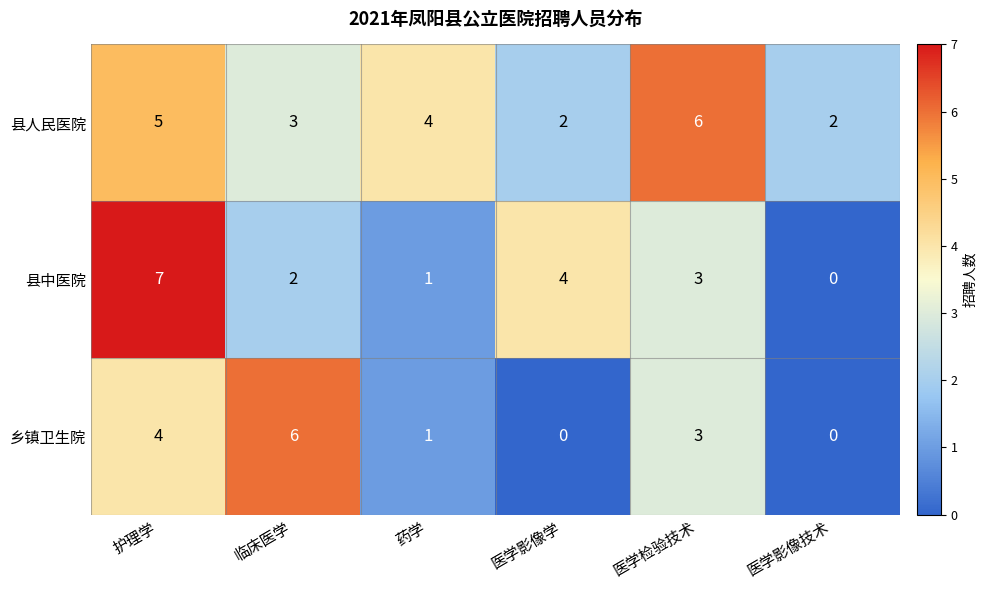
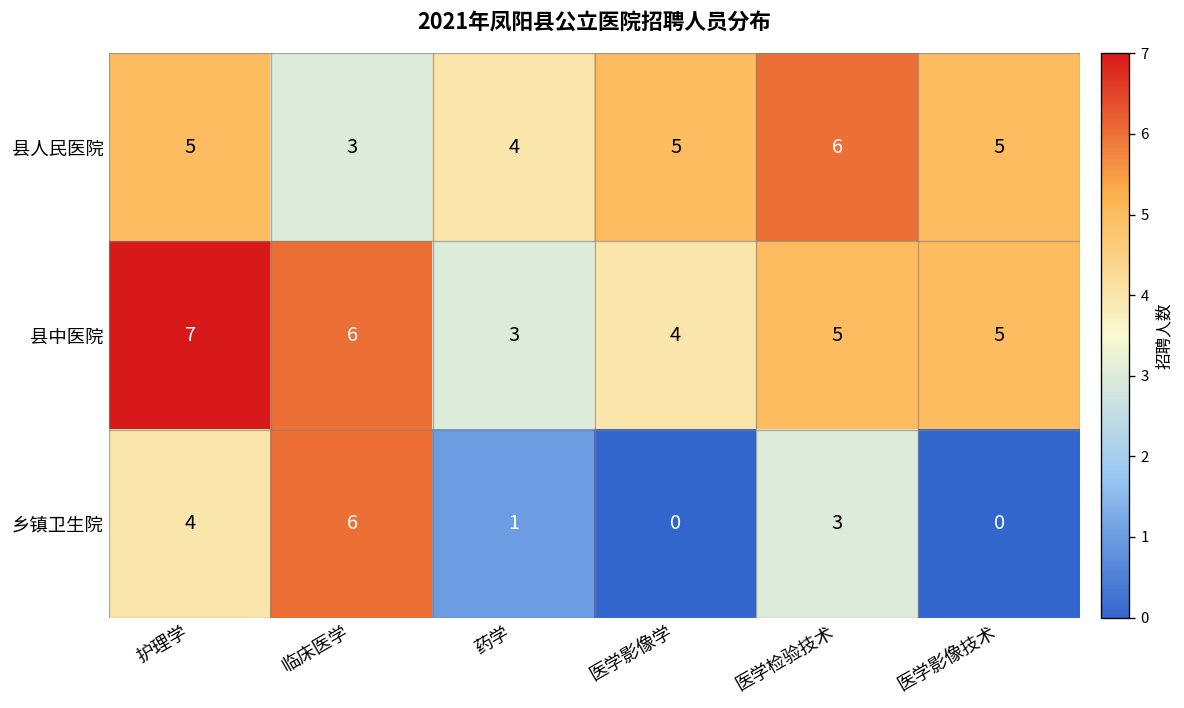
  {
    "县人民医院": {
      "护理学": 5,
      "临床医学": 3,
      "药学": 4,
-     "医学影像学": 2,
+     "医学影像学": 5,
      "医学检验技术": 6,
-     "医学影像技术": 2
+     "医学影像技术": 5
    },
    "县中医院": {
      "护理学": 7,
-     "临床医学": 2,
-     "药学": 1,
+     "临床医学": 6,
+     "药学": 3,
      "医学影像学": 4,
-     "医学检验技术": 3,
-     "医学影像技术": 0
+     "医学检验技术": 5,
+     "医学影像技术": 5
    },
    "乡镇卫生院": {
      "护理学": 4,
      "临床医学": 6,
      "药学": 1,
      "医学影像学": 0,
      "医学检验技术": 3,
      "医学影像技术": 0
    }
  }
